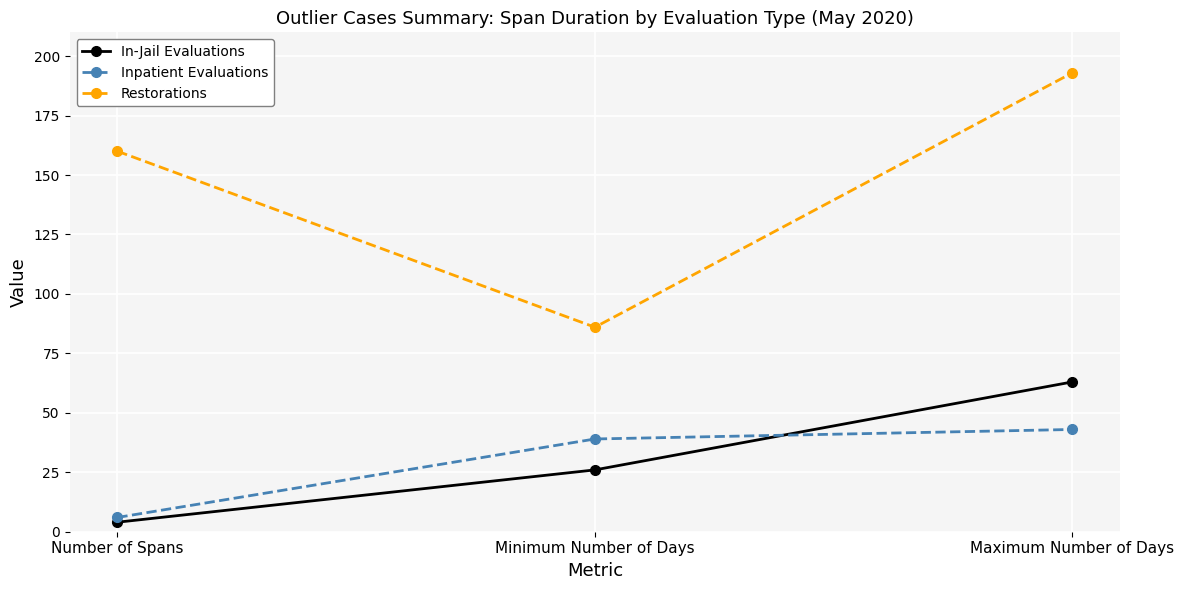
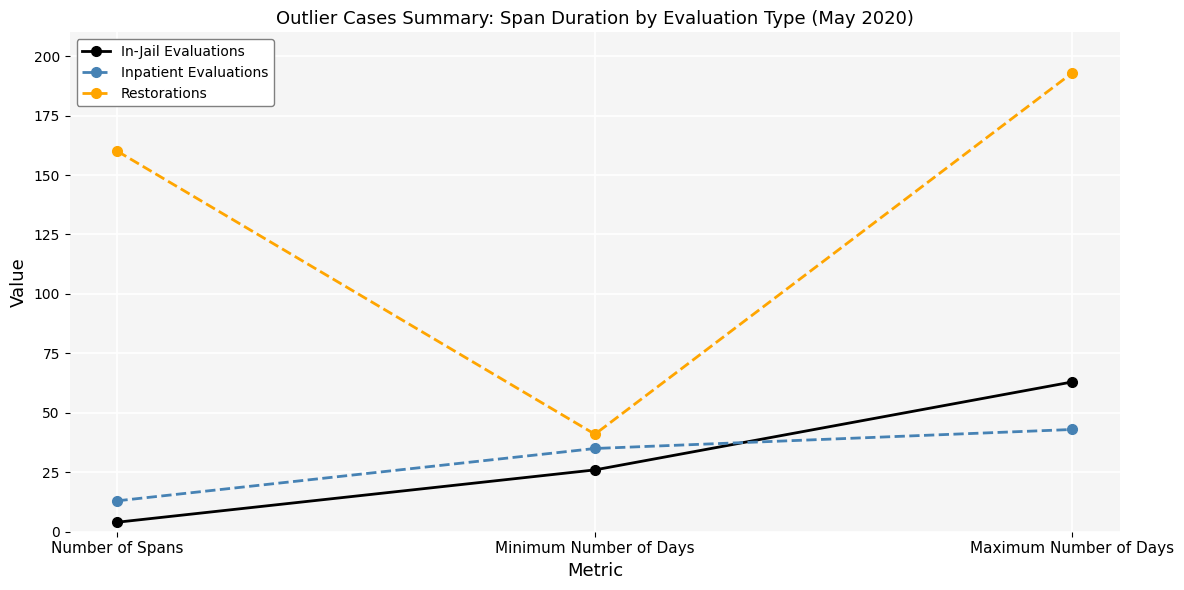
  {
    "In-Jail Evaluations": {
      "Number of Spans": 4,
      "Minimum Number of Days": 26,
      "Maximum Number of Days": 63
    },
    "Inpatient Evaluations": {
-     "Number of Spans": 6,
-     "Minimum Number of Days": 39,
+     "Number of Spans": 13,
+     "Minimum Number of Days": 35,
      "Maximum Number of Days": 43
    },
    "Restorations": {
      "Number of Spans": 160,
-     "Minimum Number of Days": 86,
+     "Minimum Number of Days": 41,
      "Maximum Number of Days": 193
    }
  }
